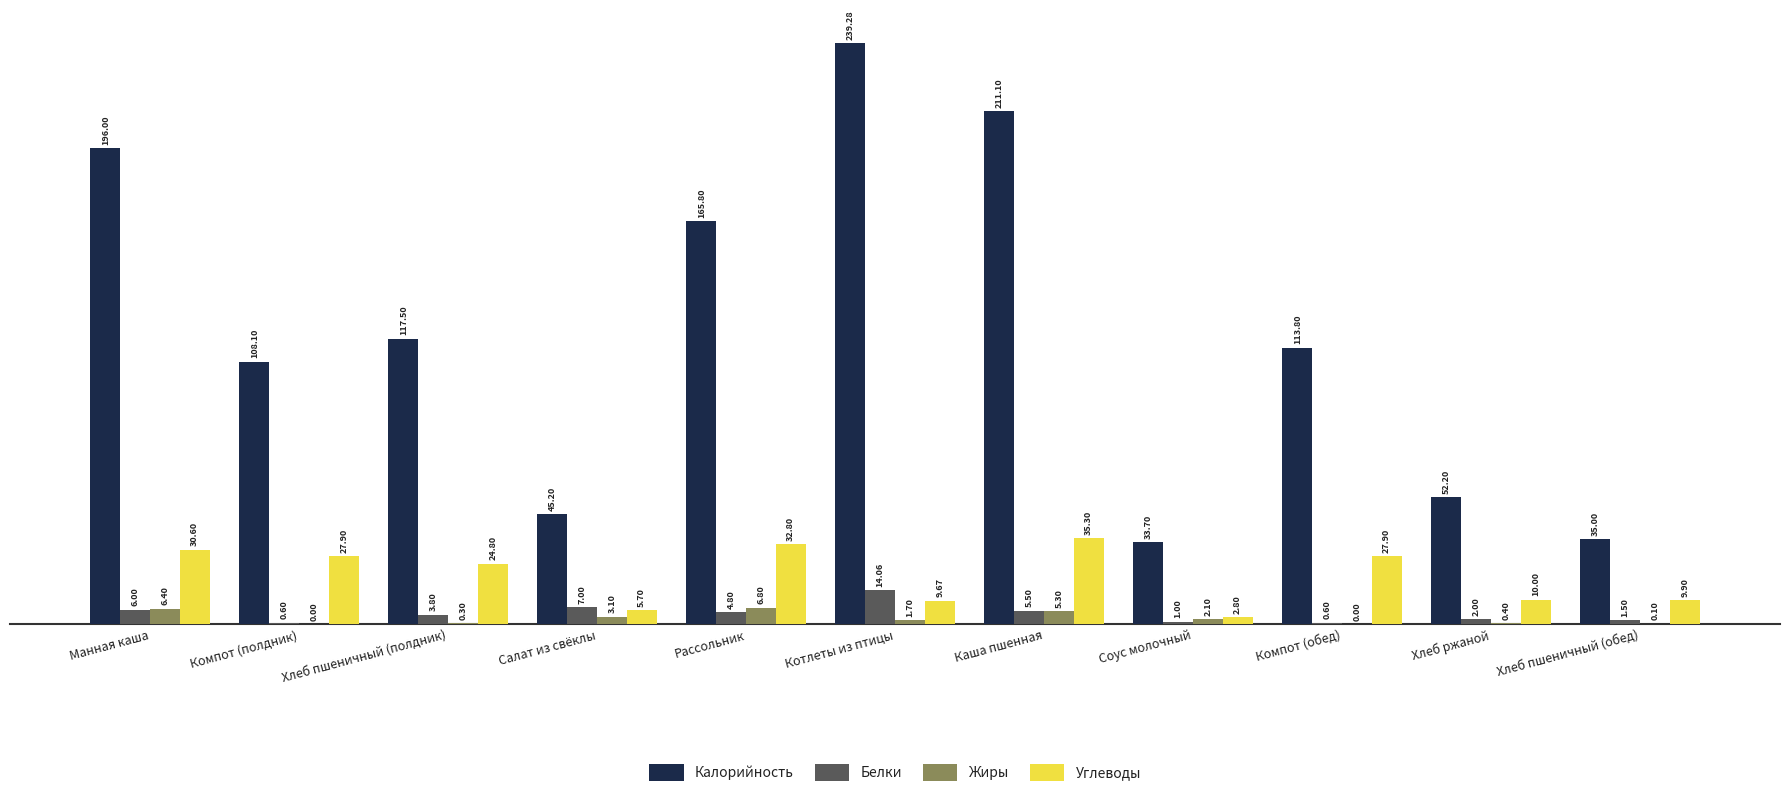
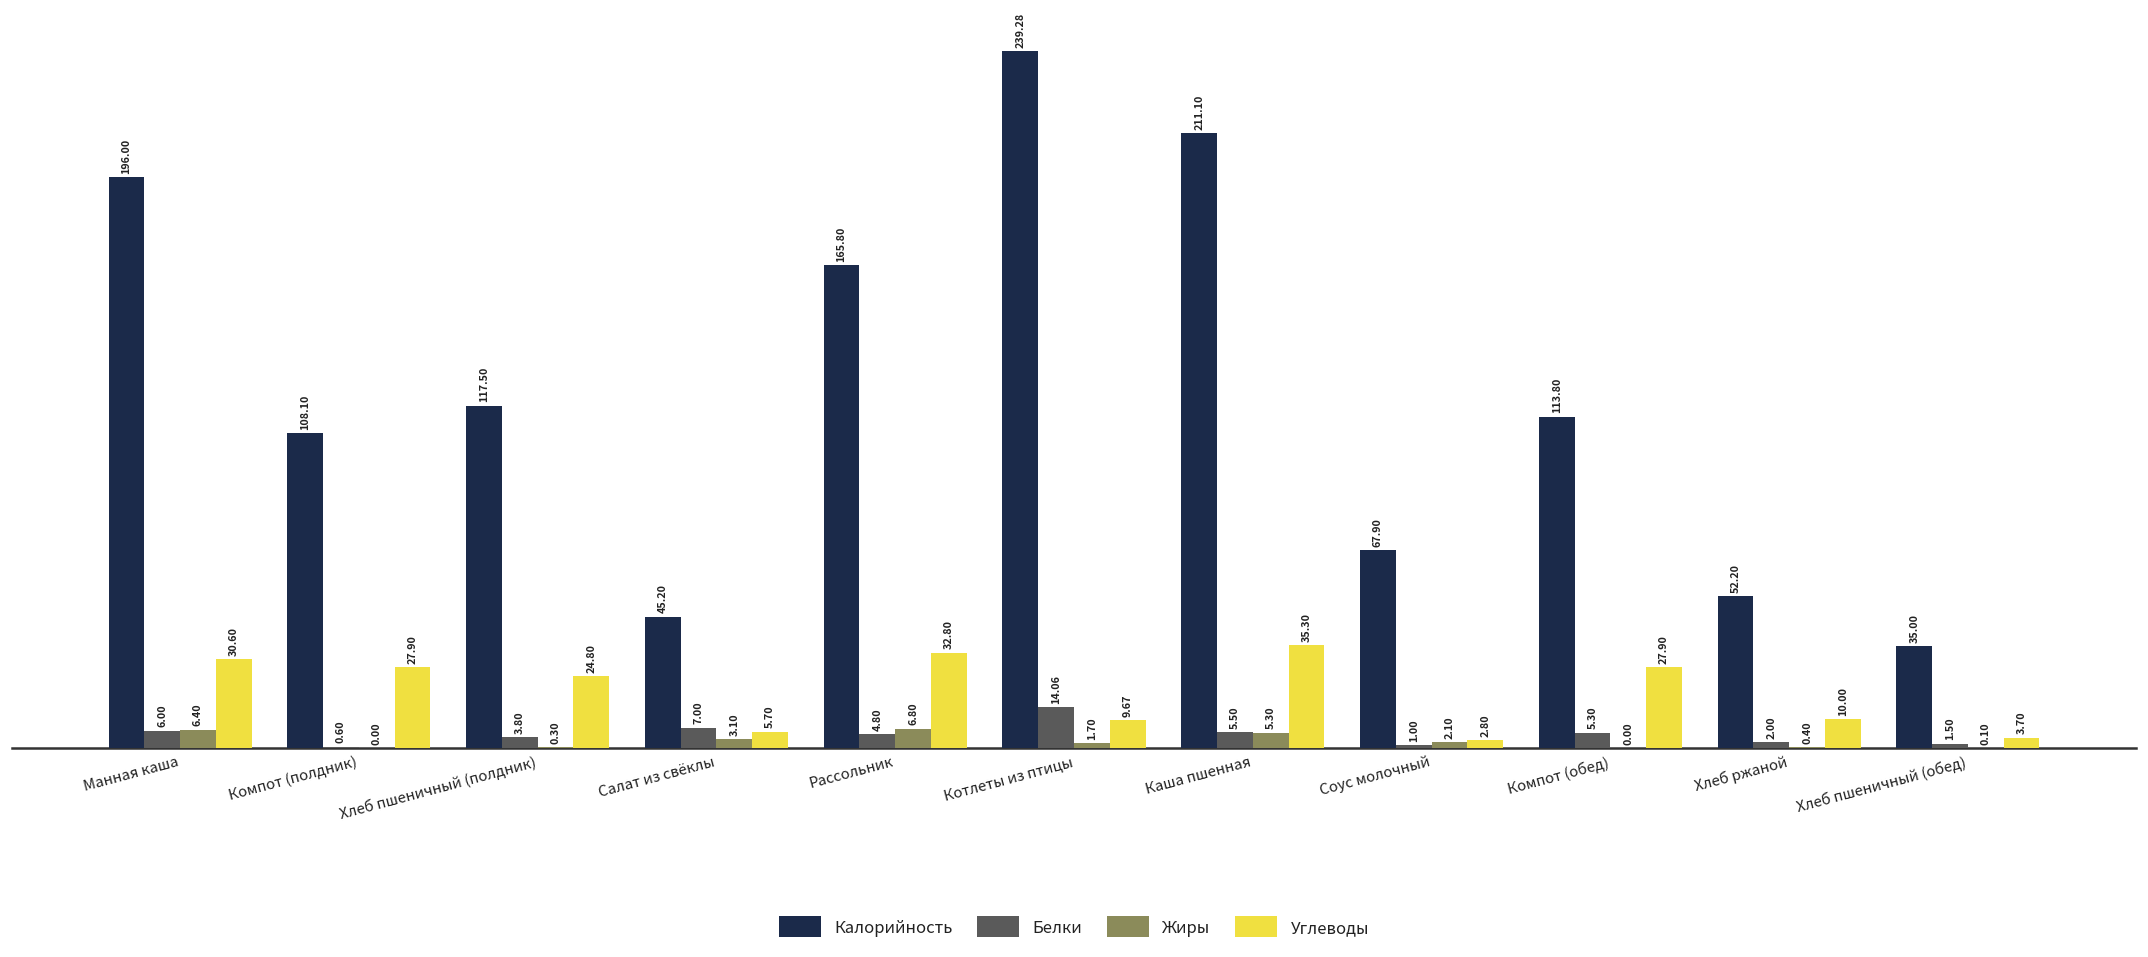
  {
    "Калорийность": {
      "Манная каша": 196.00,
      "Компот (полдник)": 108.10,
      "Хлеб пшеничный (полдник)": 117.50,
      "Салат из свёклы": 45.20,
      "Рассольник": 165.80,
      "Котлеты из птицы": 239.28,
      "Каша пшенная": 211.10,
-     "Соус молочный": 33.70,
+     "Соус молочный": 67.90,
      "Компот (обед)": 113.80,
      "Хлеб ржаной": 52.20,
      "Хлеб пшеничный (обед)": 35.00
    },
    "Белки": {
      "Манная каша": 6.00,
      "Компот (полдник)": 0.60,
      "Хлеб пшеничный (полдник)": 3.80,
      "Салат из свёклы": 7.00,
      "Рассольник": 4.80,
      "Котлеты из птицы": 14.06,
      "Каша пшенная": 5.50,
      "Соус молочный": 1.00,
-     "Компот (обед)": 0.60,
+     "Компот (обед)": 5.30,
      "Хлеб ржаной": 2.00,
      "Хлеб пшеничный (обед)": 1.50
    },
    "Жиры": {
      "Манная каша": 6.40,
      "Компот (полдник)": 0.00,
      "Хлеб пшеничный (полдник)": 0.30,
      "Салат из свёклы": 3.10,
      "Рассольник": 6.80,
      "Котлеты из птицы": 1.70,
      "Каша пшенная": 5.30,
      "Соус молочный": 2.10,
      "Компот (обед)": 0.00,
      "Хлеб ржаной": 0.40,
      "Хлеб пшеничный (обед)": 0.10
    },
    "Углеводы": {
      "Манная каша": 30.60,
      "Компот (полдник)": 27.90,
      "Хлеб пшеничный (полдник)": 24.80,
      "Салат из свёклы": 5.70,
      "Рассольник": 32.80,
      "Котлеты из птицы": 9.67,
      "Каша пшенная": 35.30,
      "Соус молочный": 2.80,
      "Компот (обед)": 27.90,
      "Хлеб ржаной": 10.00,
-     "Хлеб пшеничный (обед)": 9.90
+     "Хлеб пшеничный (обед)": 3.70
    }
  }
